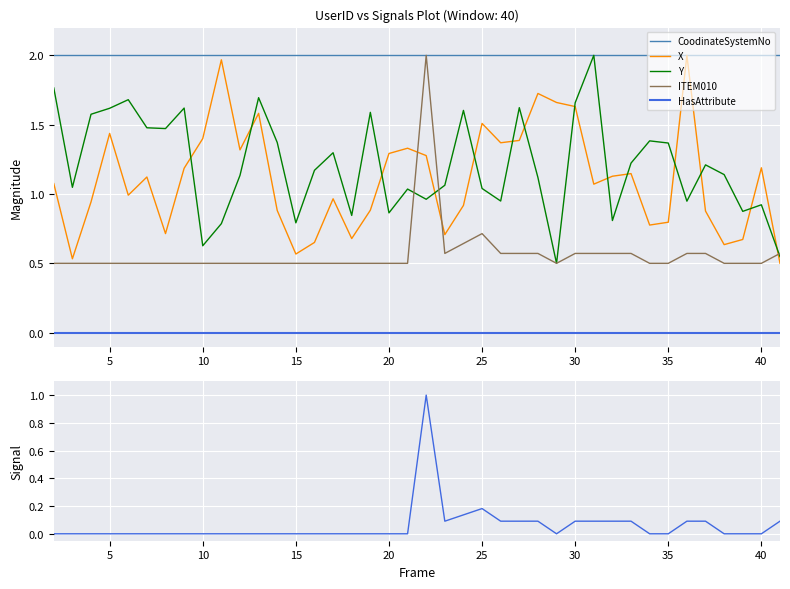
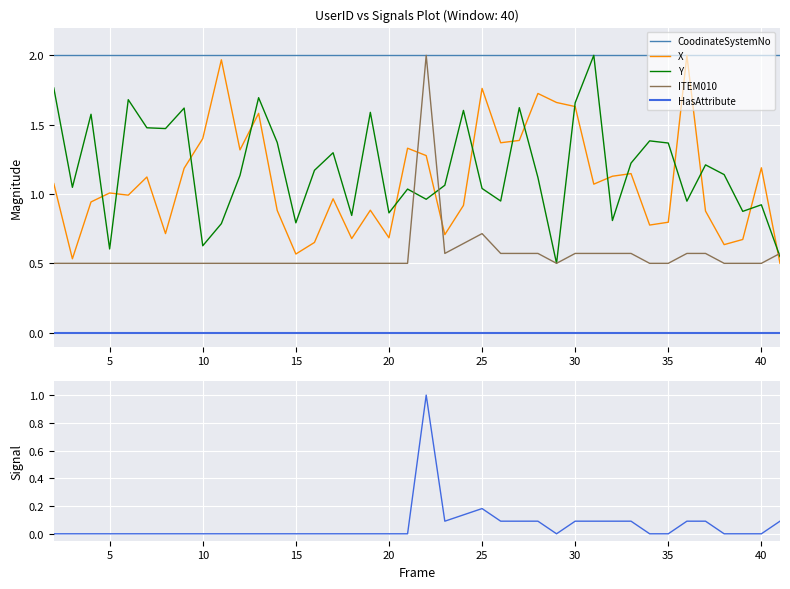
  {
    "UserID vs Signals Plot (Window: 40)": {
      "X": {
-       "5": 1.44,
+       "5": 1.01,
        "10": 1.40,
        "15": 0.57,
-       "20": 1.29,
-       "25": 1.51,
+       "20": 0.68,
+       "25": 1.76,
        "30": 1.63,
        "35": 0.80,
        "40": 1.19
      },
      "Y": {
-       "5": 1.62,
+       "5": 0.60,
        "10": 0.63,
        "15": 0.79,
        "20": 0.86,
        "25": 1.04,
        "30": 1.66,
        "35": 1.37,
        "40": 0.92
      },
      "ITEM010": {
        "5": 0.50,
        "10": 0.50,
        "15": 0.50,
        "20": 0.50,
        "25": 0.71,
        "30": 0.57,
        "35": 0.50,
        "40": 0.50
      }
    }
  }
